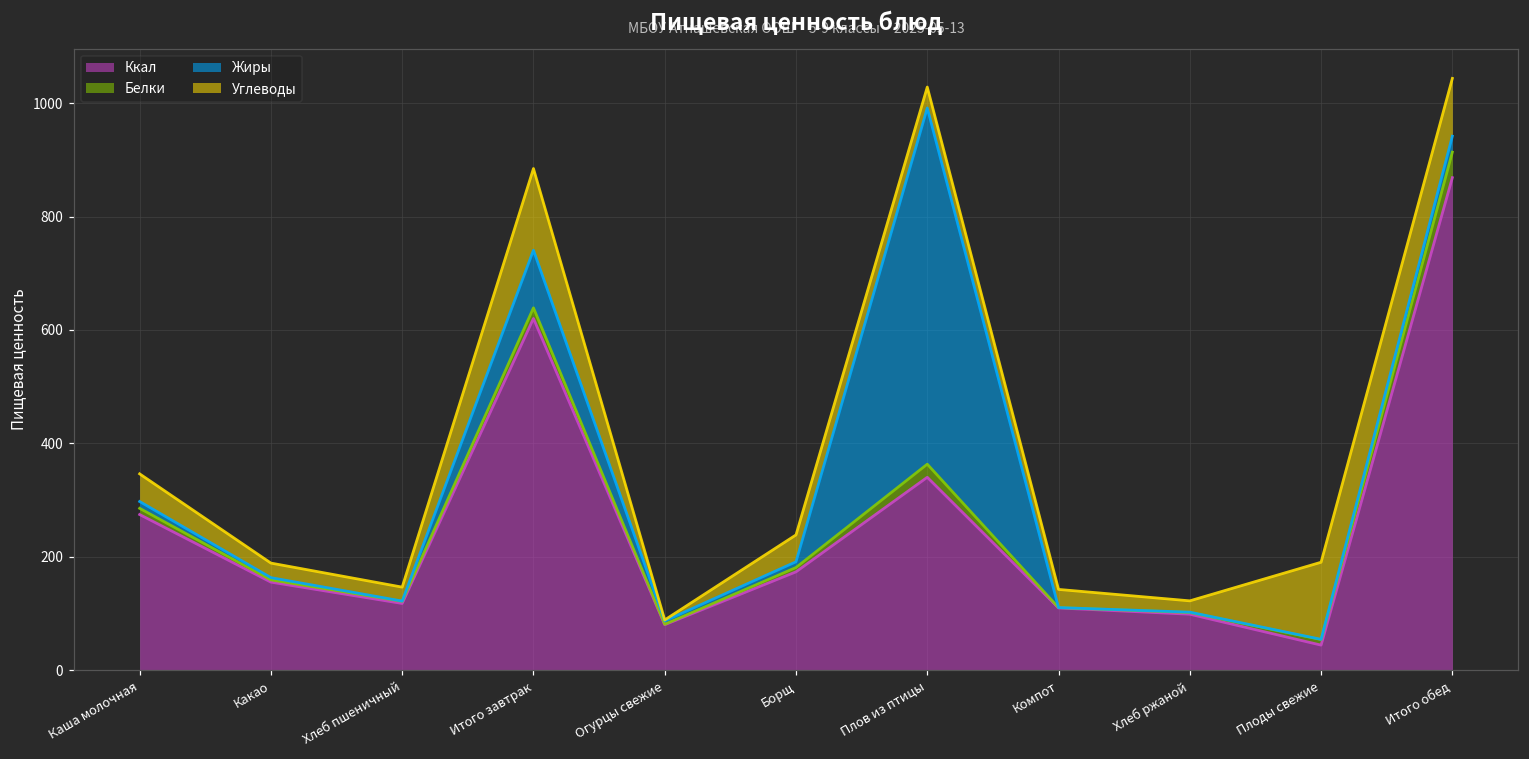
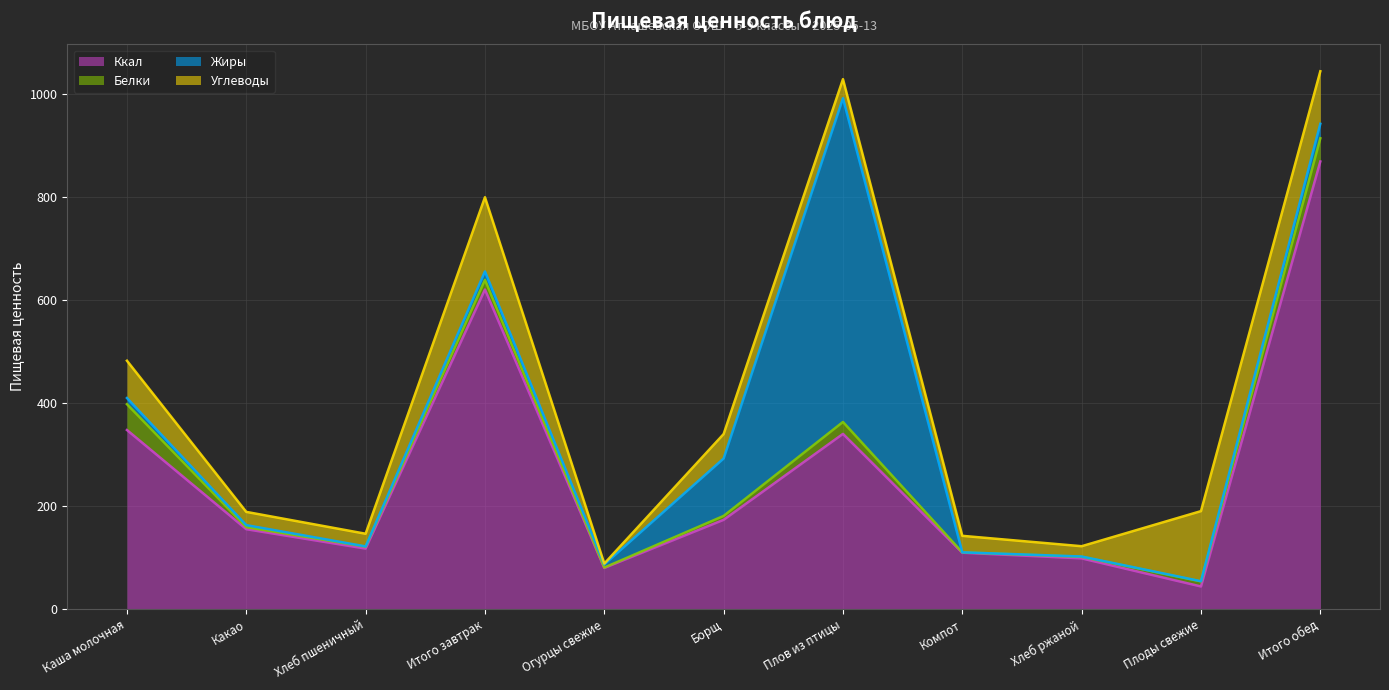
  {
    "Ккал": {
-     "Каша молочная": 270,
+     "Каша молочная": 350,
      "Итого завтрак": 620,
      "Борщ": 170,
      "Плов из птицы": 340,
      "Плоды свежие": 40,
      "Итого обед": 870
    },
    "Белки": {
-     "Каша молочная": 10,
+     "Каша молочная": 50,
      "Итого завтрак": 20,
      "Борщ": 10,
      "Плов из птицы": 20,
      "Итого обед": 40
    },
    "Жиры": {
      "Каша молочная": 10,
-     "Итого завтрак": 100,
-     "Борщ": 10,
+     "Итого завтрак": 20,
+     "Борщ": 110,
      "Плов из птицы": 630,
      "Итого обед": 30
    },
    "Углеводы": {
-     "Каша молочная": 50,
+     "Каша молочная": 70,
      "Какао": 30,
      "Хлеб пшеничный": 20,
      "Итого завтрак": 140,
      "Борщ": 50,
      "Плов из птицы": 40,
      "Компот": 30,
      "Хлеб ржаной": 20,
      "Плоды свежие": 140,
      "Итого обед": 100
    }
  }
